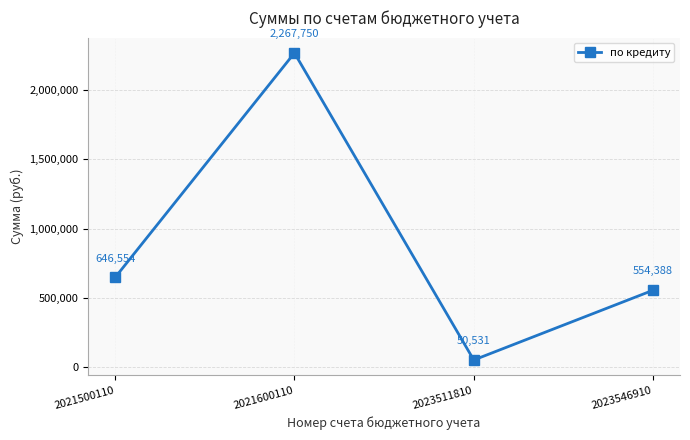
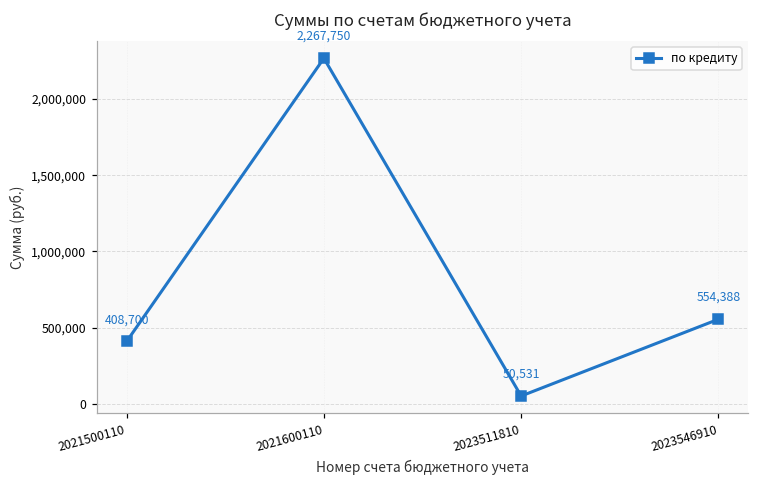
  {
-   "2021500110": "646,554",
+   "2021500110": "408,700",
    "2021600110": "2,267,750",
    "2023511810": "50,531",
    "2023546910": "554,388"
  }
